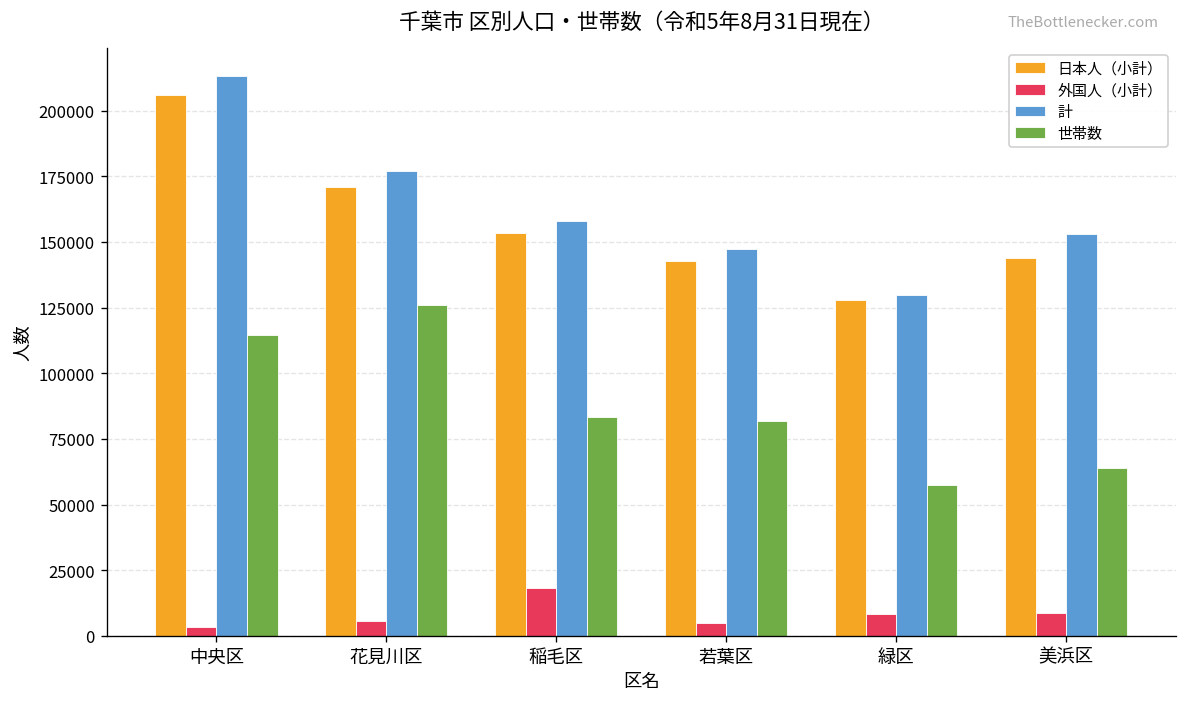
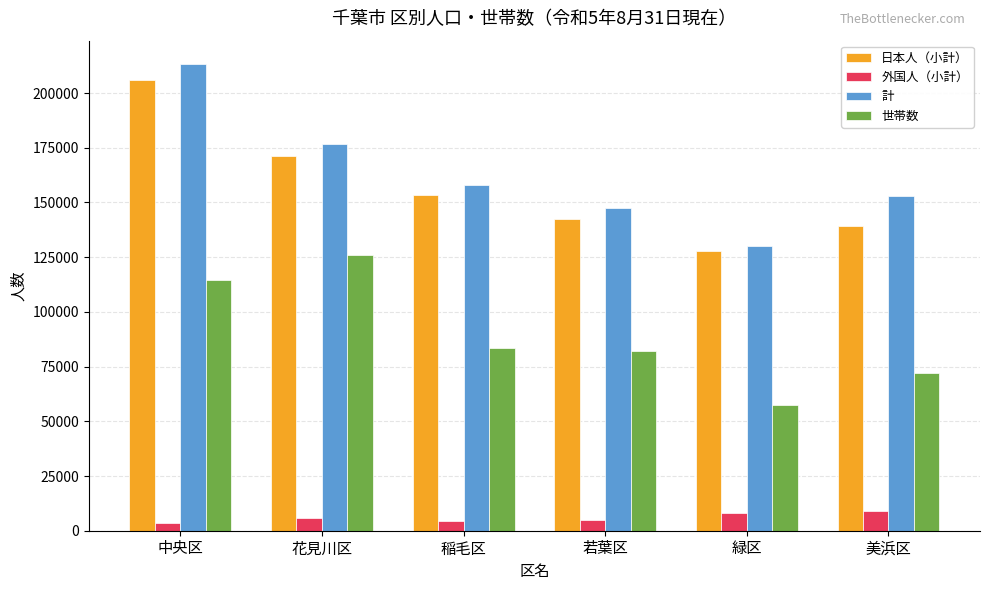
  {
    "日本人（小計）": {
      "中央区": 206000,
      "花見川区": 171000,
      "稲毛区": 153000,
      "若葉区": 143000,
      "緑区": 128000,
-     "美浜区": 144000
+     "美浜区": 139000
    },
    "外国人（小計）": {
      "中央区": 3000,
      "花見川区": 6000,
-     "稲毛区": 18000,
+     "稲毛区": 5000,
      "若葉区": 5000,
      "緑区": 8000,
      "美浜区": 9000
    },
    "計": {
      "中央区": 213000,
      "花見川区": 177000,
      "稲毛区": 158000,
      "若葉区": 147000,
      "緑区": 130000,
      "美浜区": 153000
    },
    "世帯数": {
      "中央区": 114000,
      "花見川区": 126000,
      "稲毛区": 83000,
      "若葉区": 82000,
      "緑区": 57000,
-     "美浜区": 64000
+     "美浜区": 72000
    }
  }
